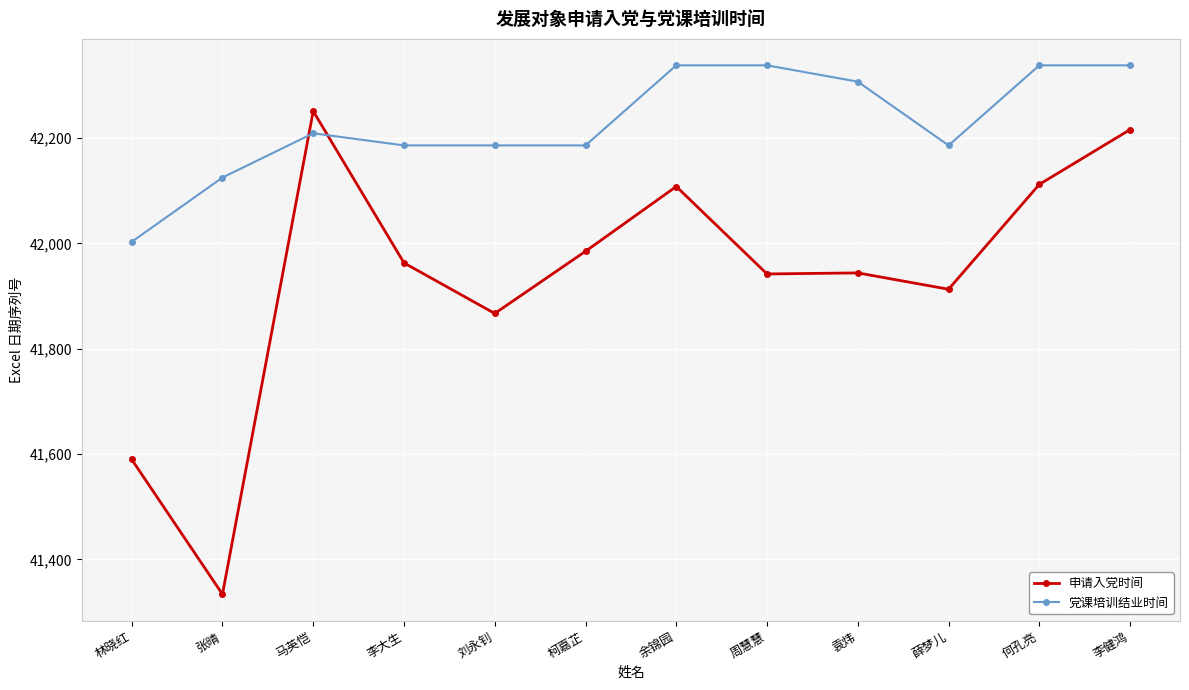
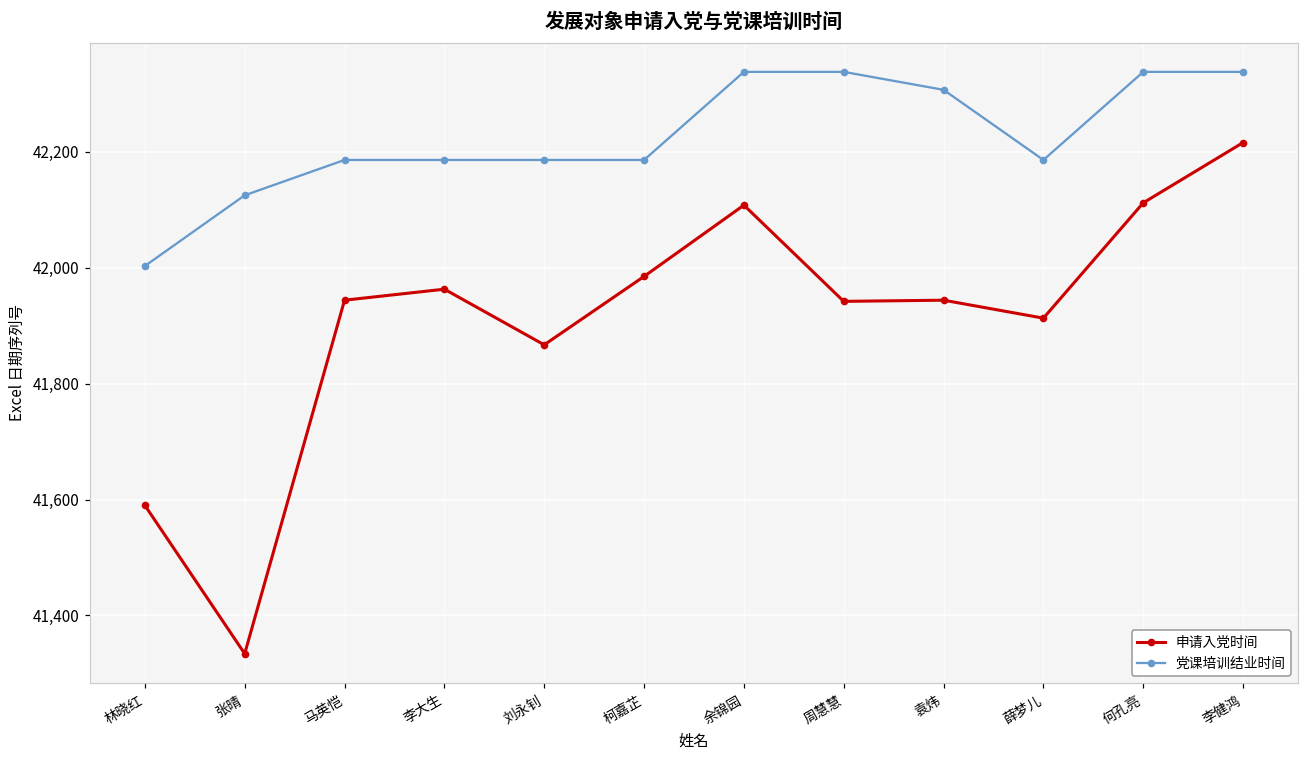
  {
    "申请入党时间": {
      "林晓红": "41,590",
      "张晴": "41,330",
-     "马英恺": "42,250",
+     "马英恺": "41,940",
      "李大生": "41,960",
      "刘永钊": "41,870",
      "柯嘉芷": "41,990",
      "余锦园": "42,110",
      "周慧慧": "41,940",
      "袁炜": "41,940",
      "薛梦儿": "41,910",
      "何孔亮": "42,110",
      "李健鸿": "42,220"
    },
    "党课培训结业时间": {
      "林晓红": "42,000",
      "张晴": "42,130",
-     "马英恺": "42,210",
+     "马英恺": "42,190",
      "李大生": "42,190",
      "刘永钊": "42,190",
      "柯嘉芷": "42,190",
      "余锦园": "42,340",
      "周慧慧": "42,340",
      "袁炜": "42,310",
      "薛梦儿": "42,190",
      "何孔亮": "42,340",
      "李健鸿": "42,340"
    }
  }
